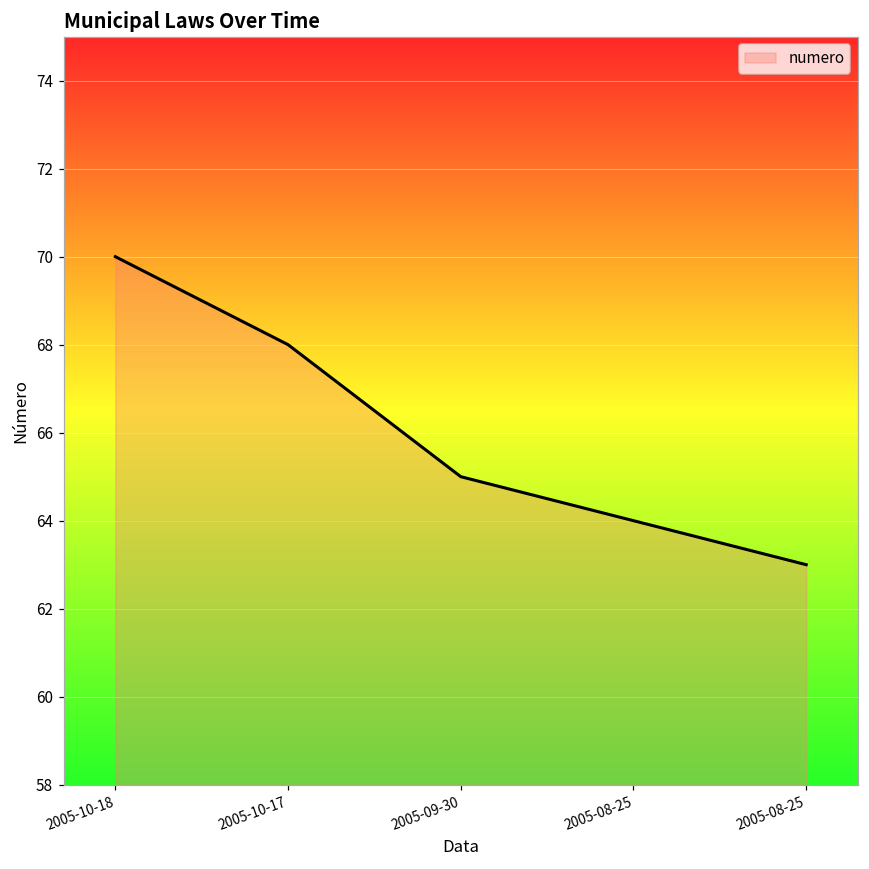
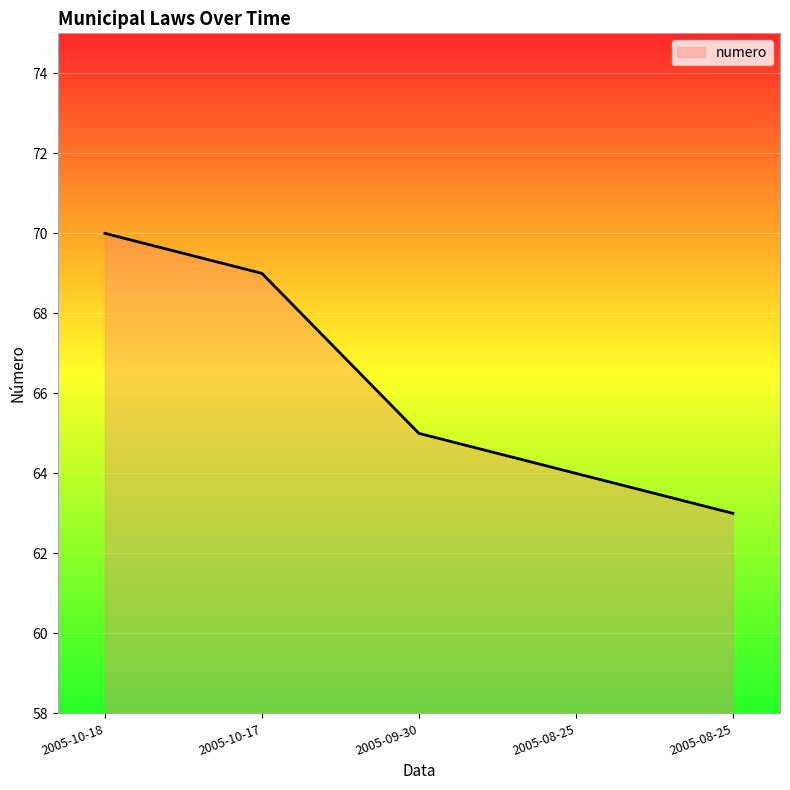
  {
    "2005-10-18": 70,
-   "2005-10-17": 68,
+   "2005-10-17": 69,
    "2005-09-30": 65
  }
